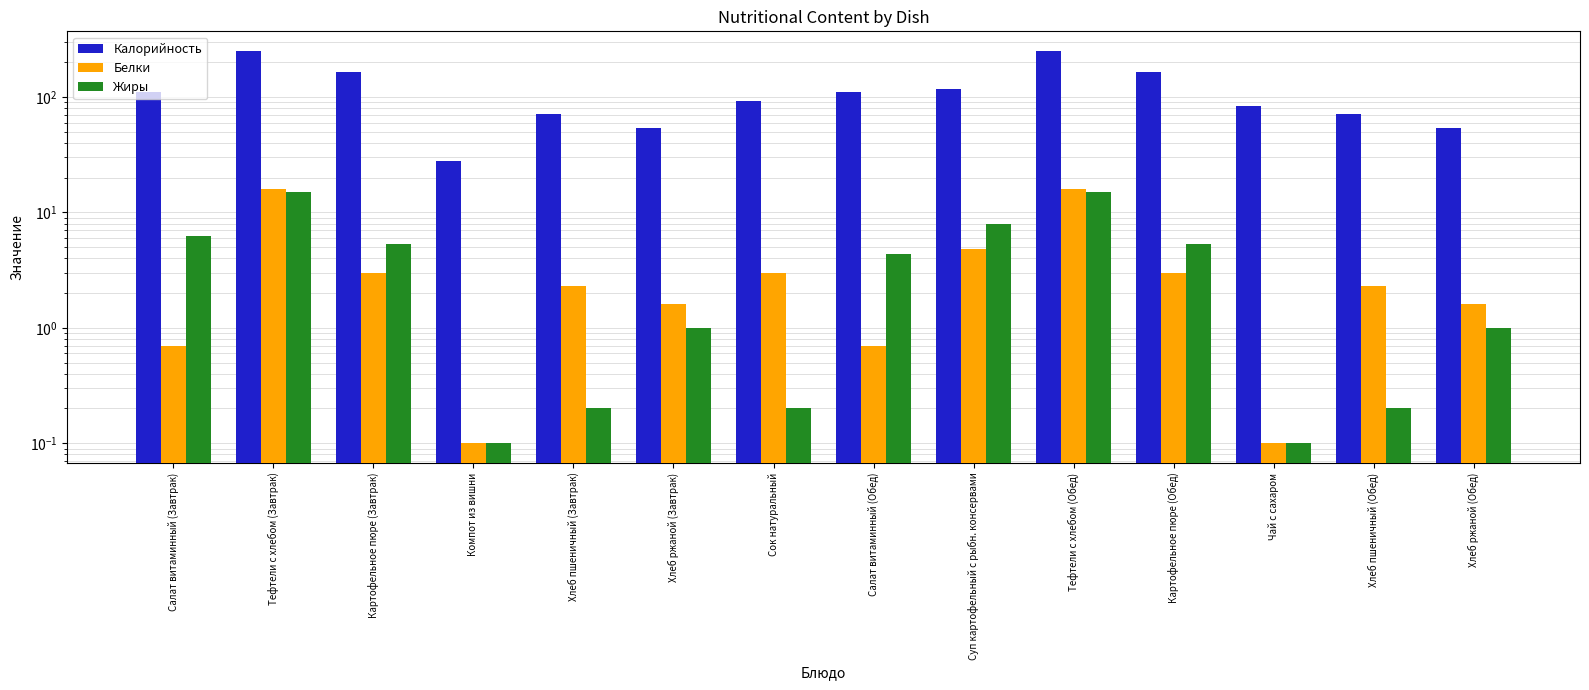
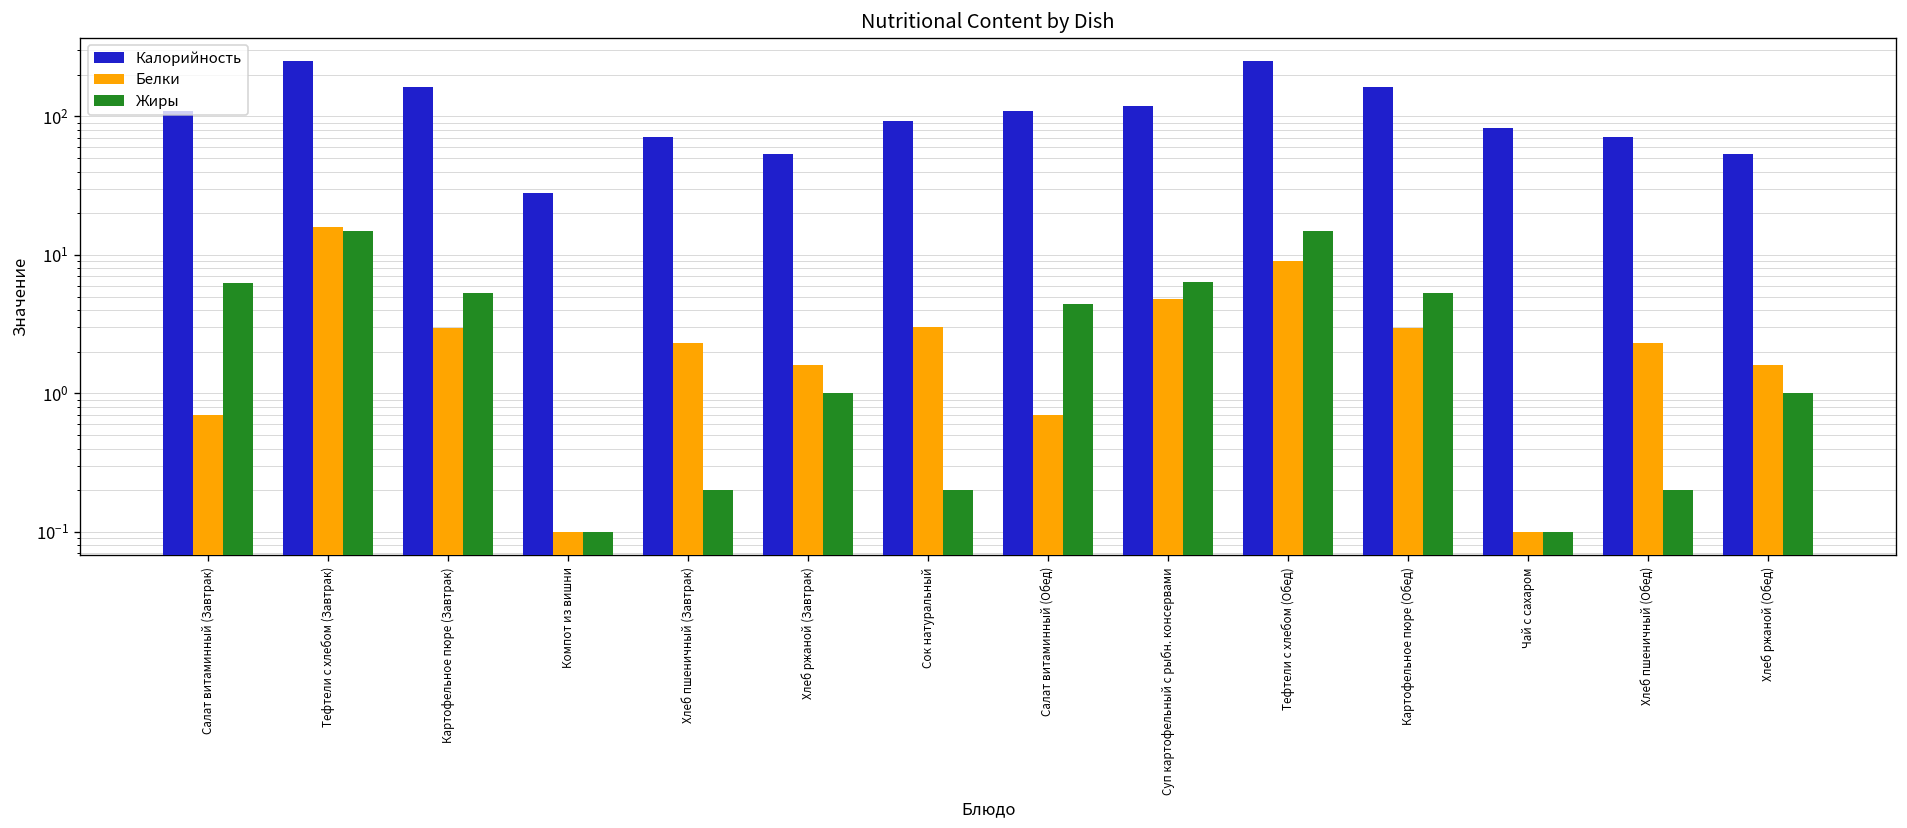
  {
    "Калорийность": {
      "Тефтели c хлебом (Завтрак)": 250,
      "Картофельное пюре (Завтрак)": 160,
      "Компот из вишни": 28,
      "Хлеб пшеничный (Завтрак)": 70,
      "Хлеб ржаной (Завтрак)": 50,
      "Сок натуральный": 90,
      "Салат витаминный (Обед)": 110,
      "Суп картофельный с рыбн. консервами": 120,
      "Тефтели c хлебом (Обед)": 250,
      "Картофельное пюре (Обед)": 160,
      "Чай с сахаром": 80,
      "Хлеб пшеничный (Обед)": 70,
      "Хлеб ржаной (Обед)": 50
    },
    "Белки": {
      "Салат витаминный (Завтрак)": 0.7,
      "Тефтели c хлебом (Завтрак)": 16,
      "Картофельное пюре (Завтрак)": 3,
      "Компот из вишни": 0.10,
      "Хлеб пшеничный (Завтрак)": 2.3,
      "Хлеб ржаной (Завтрак)": 1.6,
      "Сок натуральный": 3,
      "Салат витаминный (Обед)": 0.7,
      "Суп картофельный с рыбн. консервами": 5,
-     "Тефтели c хлебом (Обед)": 16,
+     "Тефтели c хлебом (Обед)": 9,
      "Картофельное пюре (Обед)": 3,
      "Чай с сахаром": 0.10,
      "Хлеб пшеничный (Обед)": 2.3,
      "Хлеб ржаной (Обед)": 1.6
    },
    "Жиры": {
      "Салат витаминный (Завтрак)": 6,
      "Тефтели c хлебом (Завтрак)": 15,
      "Картофельное пюре (Завтрак)": 5,
      "Компот из вишни": 0.10,
      "Хлеб пшеничный (Завтрак)": 0.20,
      "Хлеб ржаной (Завтрак)": 1,
      "Сок натуральный": 0.20,
      "Салат витаминный (Обед)": 4.4,
-     "Суп картофельный с рыбн. консервами": 8,
+     "Суп картофельный с рыбн. консервами": 6,
      "Тефтели c хлебом (Обед)": 15,
      "Картофельное пюре (Обед)": 5,
      "Чай с сахаром": 0.10,
      "Хлеб пшеничный (Обед)": 0.20,
      "Хлеб ржаной (Обед)": 1
    }
  }
